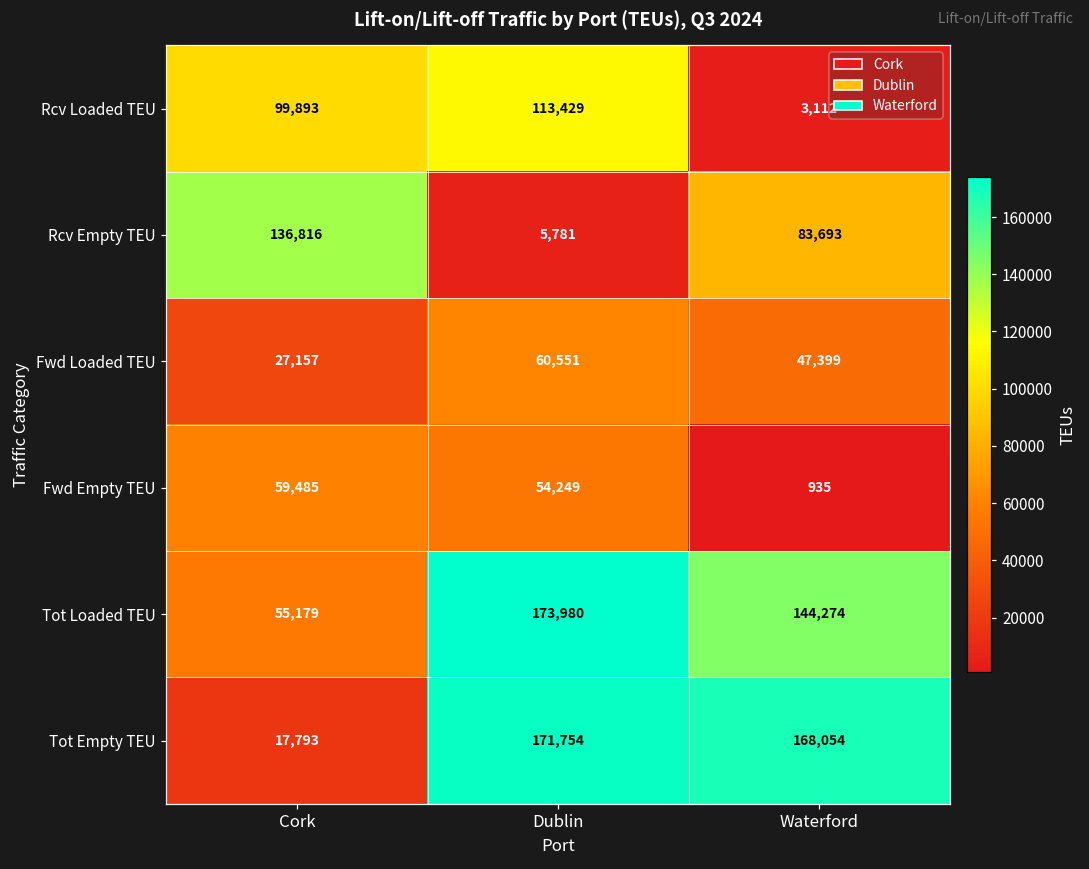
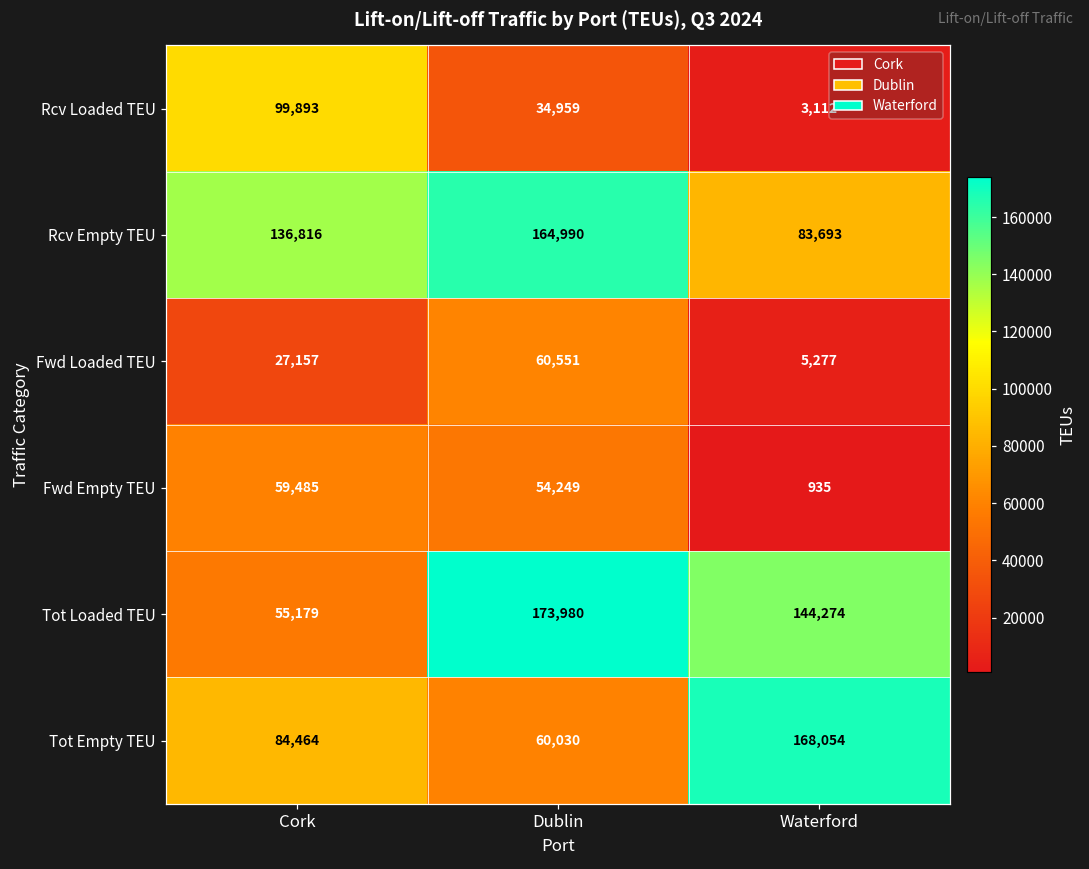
  {
    "Rcv Loaded TEU": {
      "Cork": "99,893",
-     "Dublin": "113,429"
+     "Dublin": "34,959"
    },
    "Rcv Empty TEU": {
      "Cork": "136,816",
-     "Dublin": "5,781",
+     "Dublin": "164,990",
      "Waterford": "83,693"
    },
    "Fwd Loaded TEU": {
      "Cork": "27,157",
      "Dublin": "60,551",
-     "Waterford": "47,399"
+     "Waterford": "5,277"
    },
    "Fwd Empty TEU": {
      "Cork": "59,485",
      "Dublin": "54,249",
      "Waterford": "935"
    },
    "Tot Loaded TEU": {
      "Cork": "55,179",
      "Dublin": "173,980",
      "Waterford": "144,274"
    },
    "Tot Empty TEU": {
-     "Cork": "17,793",
-     "Dublin": "171,754",
+     "Cork": "84,464",
+     "Dublin": "60,030",
      "Waterford": "168,054"
    }
  }
